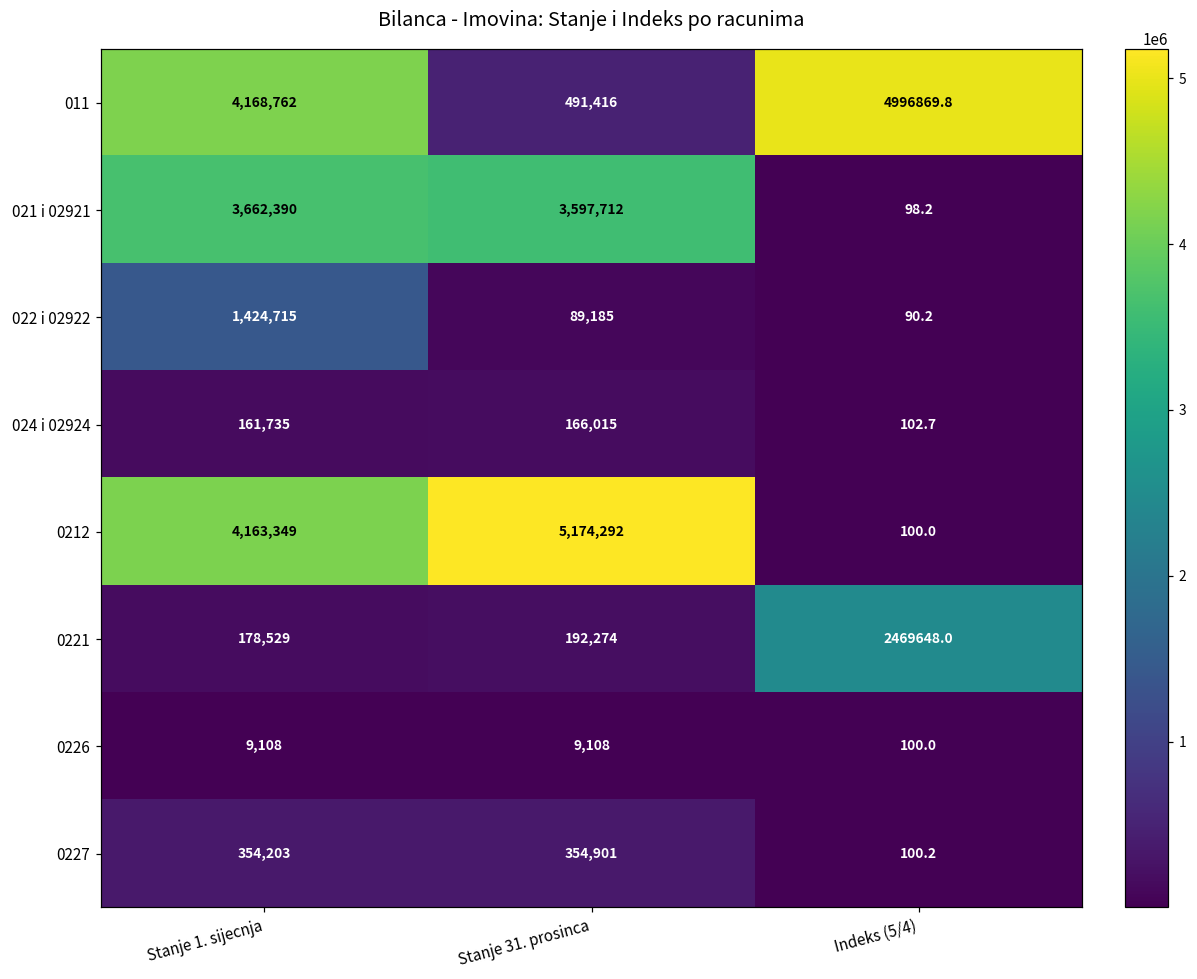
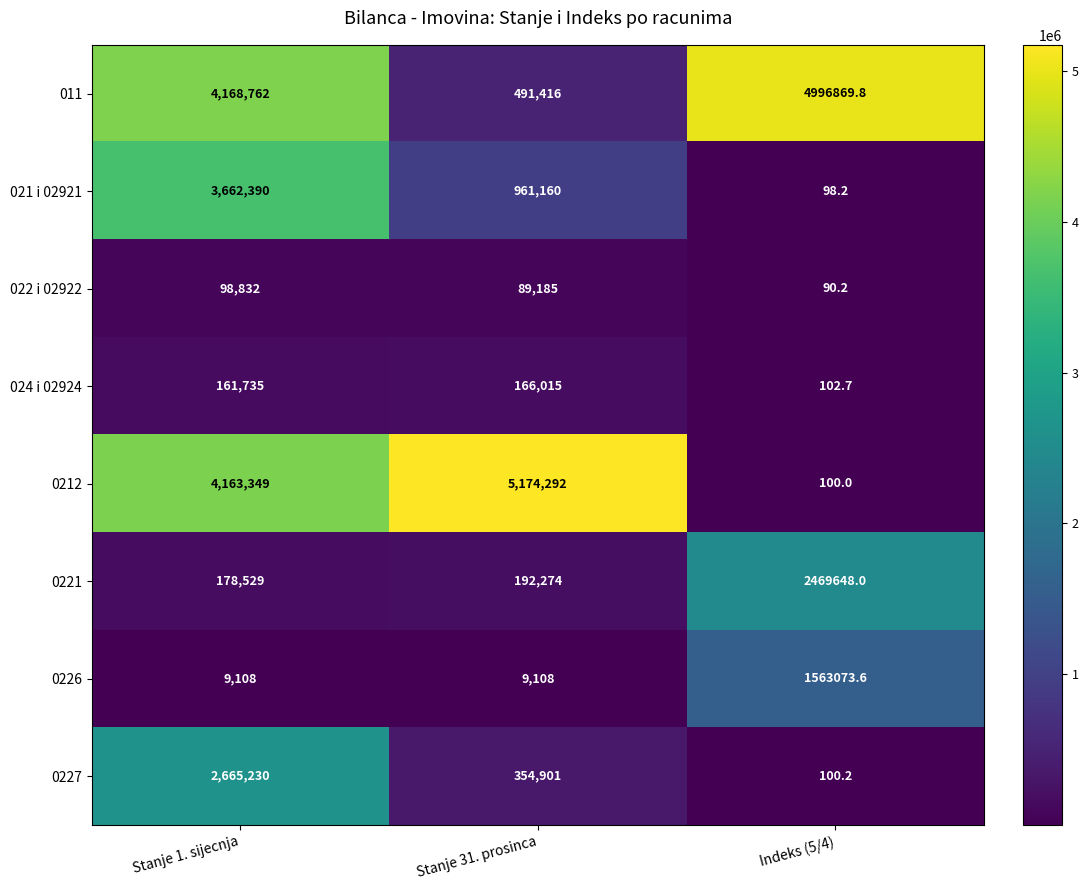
  {
    "011": {
      "Stanje 1. sijecnja": "4,168,762",
      "Stanje 31. prosinca": "491,416",
      "Indeks (5/4)": "4996869.8"
    },
    "021 i 02921": {
      "Stanje 1. sijecnja": "3,662,390",
-     "Stanje 31. prosinca": "3,597,712",
+     "Stanje 31. prosinca": "961,160",
      "Indeks (5/4)": "98.2"
    },
    "022 i 02922": {
-     "Stanje 1. sijecnja": "1,424,715",
+     "Stanje 1. sijecnja": "98,832",
      "Stanje 31. prosinca": "89,185",
      "Indeks (5/4)": "90.2"
    },
    "024 i 02924": {
      "Stanje 1. sijecnja": "161,735",
      "Stanje 31. prosinca": "166,015",
      "Indeks (5/4)": "102.7"
    },
    "0212": {
      "Stanje 1. sijecnja": "4,163,349",
      "Stanje 31. prosinca": "5,174,292",
      "Indeks (5/4)": "100.0"
    },
    "0221": {
      "Stanje 1. sijecnja": "178,529",
      "Stanje 31. prosinca": "192,274",
      "Indeks (5/4)": "2469648.0"
    },
    "0226": {
      "Stanje 1. sijecnja": "9,108",
      "Stanje 31. prosinca": "9,108",
-     "Indeks (5/4)": "100.0"
+     "Indeks (5/4)": "1563073.6"
    },
    "0227": {
-     "Stanje 1. sijecnja": "354,203",
+     "Stanje 1. sijecnja": "2,665,230",
      "Stanje 31. prosinca": "354,901",
      "Indeks (5/4)": "100.2"
    }
  }
